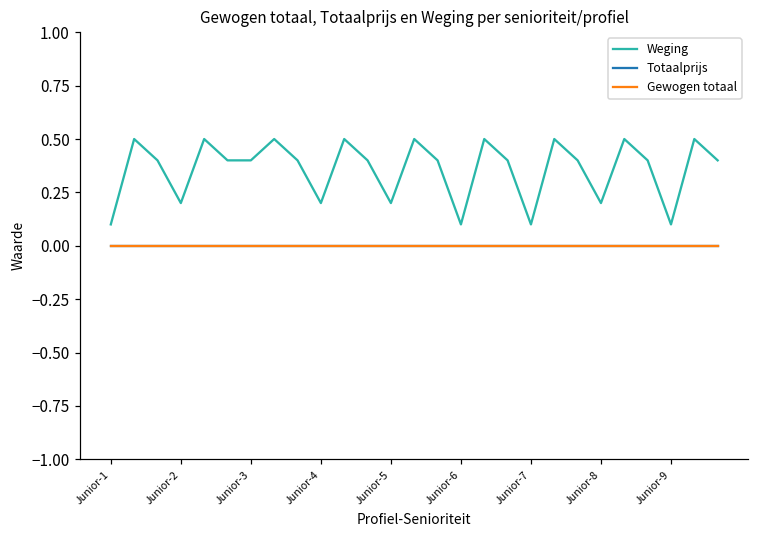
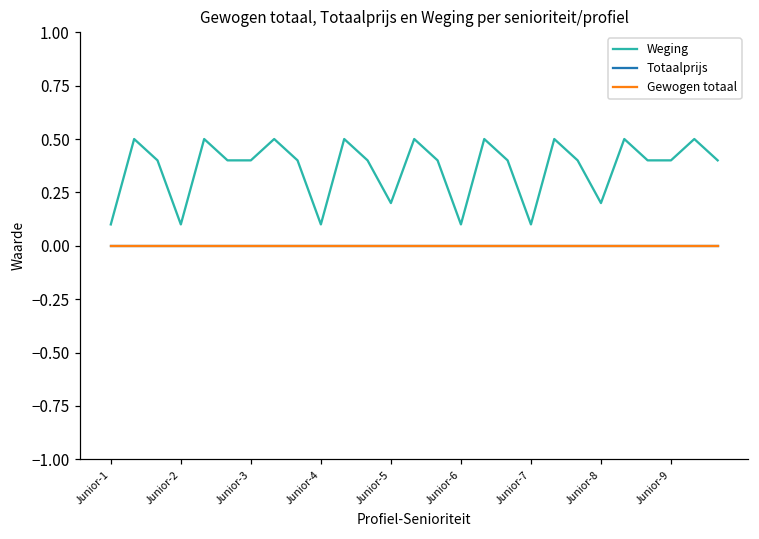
  {
    "Weging": {
      "Junior-1": 0.1,
-     "Junior-2": 0.2,
+     "Junior-2": 0.1,
      "Junior-3": 0.4,
-     "Junior-4": 0.2,
+     "Junior-4": 0.1,
      "Junior-5": 0.2,
      "Junior-6": 0.1,
      "Junior-7": 0.1,
      "Junior-8": 0.2,
-     "Junior-9": 0.1
+     "Junior-9": 0.4
    },
    "Gewogen totaal": {
      "Junior-1": 0.0,
      "Junior-2": 0.0,
      "Junior-3": 0.0,
      "Junior-4": 0.0,
      "Junior-5": 0.0,
      "Junior-6": 0.0,
      "Junior-7": 0.0,
      "Junior-8": 0.0,
      "Junior-9": 0.0
    }
  }
